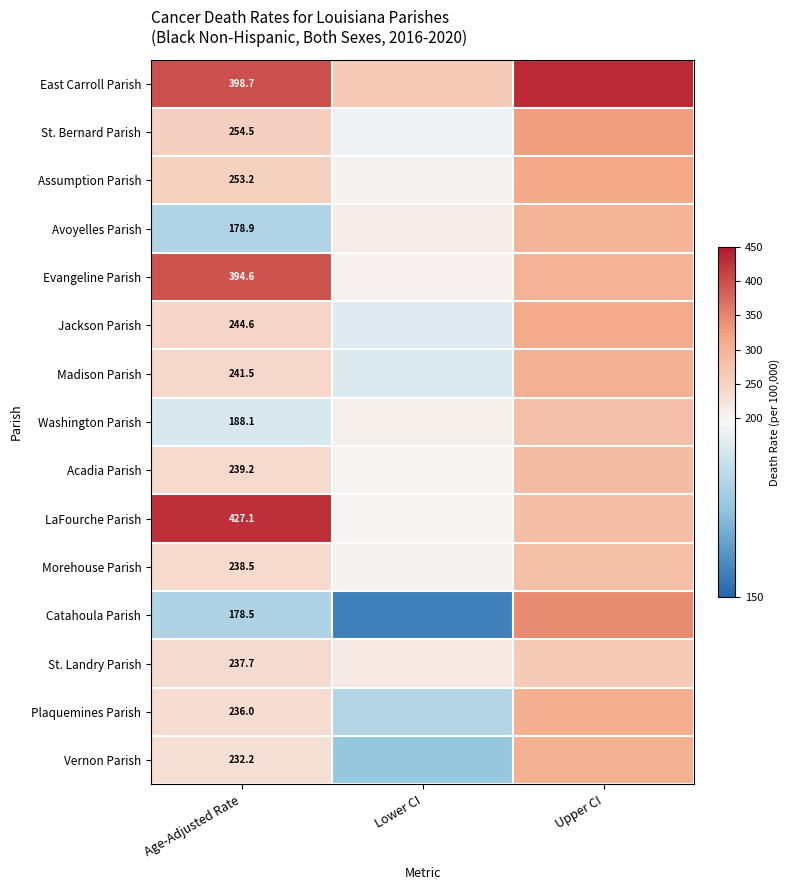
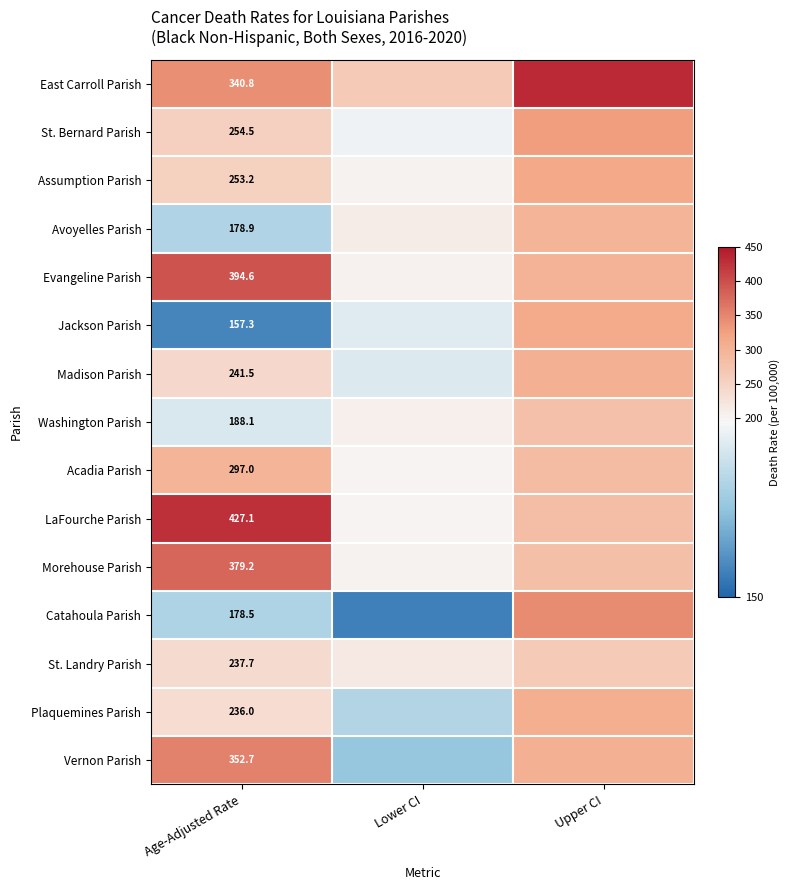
  {
    "East Carroll Parish": {
-     "Age-Adjusted Rate": 398.7
+     "Age-Adjusted Rate": 340.8
    },
    "St. Bernard Parish": {
      "Age-Adjusted Rate": 254.5
    },
    "Assumption Parish": {
      "Age-Adjusted Rate": 253.2
    },
    "Avoyelles Parish": {
      "Age-Adjusted Rate": 178.9
    },
    "Evangeline Parish": {
      "Age-Adjusted Rate": 394.6
    },
    "Jackson Parish": {
-     "Age-Adjusted Rate": 244.6
+     "Age-Adjusted Rate": 157.3
    },
    "Madison Parish": {
      "Age-Adjusted Rate": 241.5
    },
    "Washington Parish": {
      "Age-Adjusted Rate": 188.1
    },
    "Acadia Parish": {
-     "Age-Adjusted Rate": 239.2
+     "Age-Adjusted Rate": 297.0
    },
    "LaFourche Parish": {
      "Age-Adjusted Rate": 427.1
    },
    "Morehouse Parish": {
-     "Age-Adjusted Rate": 238.5
+     "Age-Adjusted Rate": 379.2
    },
    "Catahoula Parish": {
      "Age-Adjusted Rate": 178.5
    },
    "St. Landry Parish": {
      "Age-Adjusted Rate": 237.7
    },
    "Plaquemines Parish": {
      "Age-Adjusted Rate": 236.0
    },
    "Vernon Parish": {
-     "Age-Adjusted Rate": 232.2
+     "Age-Adjusted Rate": 352.7
    }
  }
